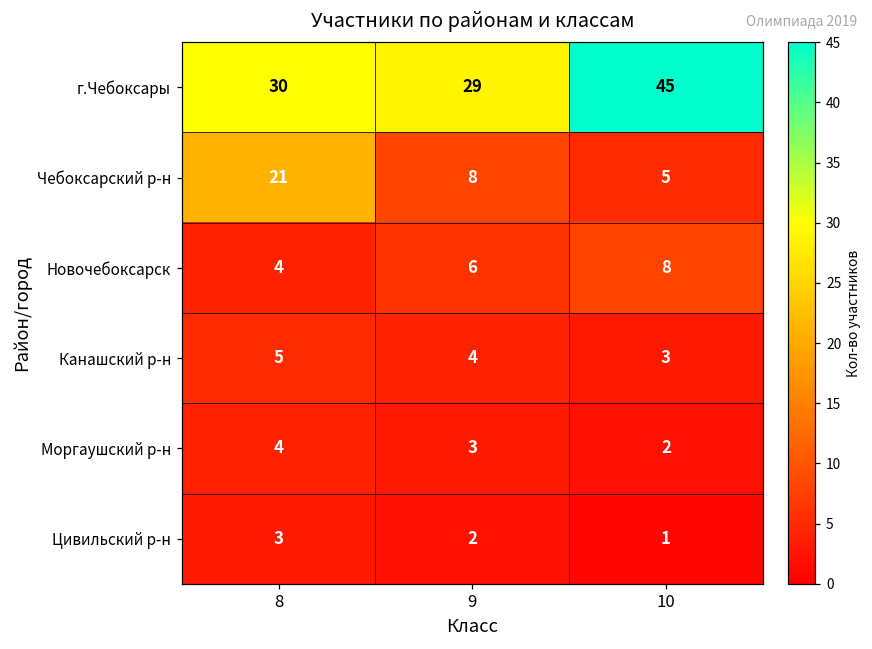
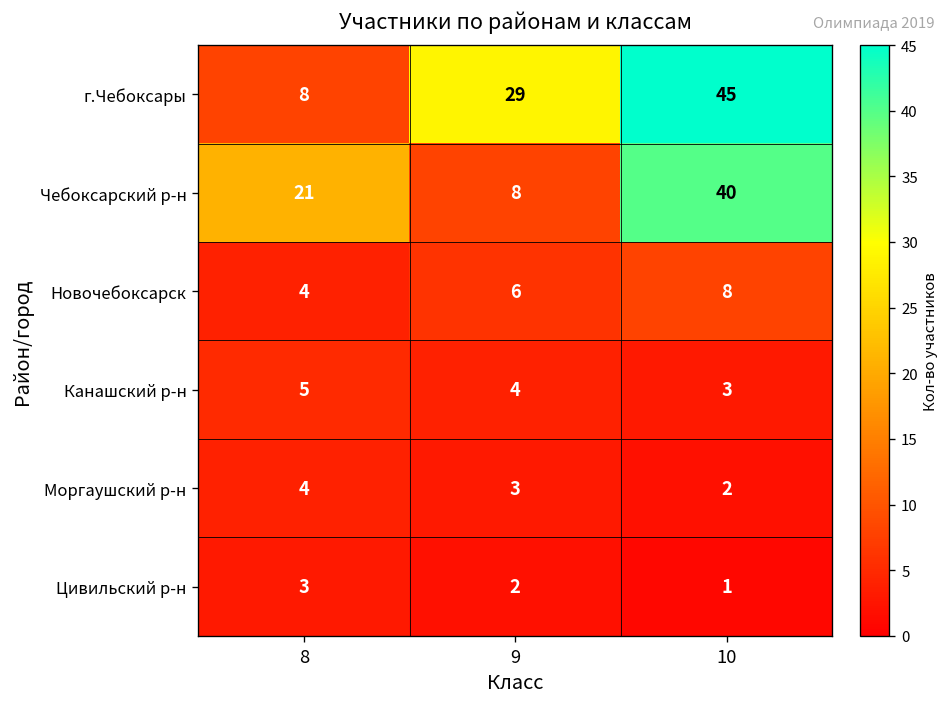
  {
    "г.Чебоксары": {
-     "8": 30,
+     "8": 8,
      "9": 29,
      "10": 45
    },
    "Чебоксарский р-н": {
      "8": 21,
      "9": 8,
-     "10": 5
+     "10": 40
    },
    "Новочебоксарск": {
      "8": 4,
      "9": 6,
      "10": 8
    },
    "Канашский р-н": {
      "8": 5,
      "9": 4,
      "10": 3
    },
    "Моргаушский р-н": {
      "8": 4,
      "9": 3,
      "10": 2
    },
    "Цивильский р-н": {
      "8": 3,
      "9": 2,
      "10": 1
    }
  }
